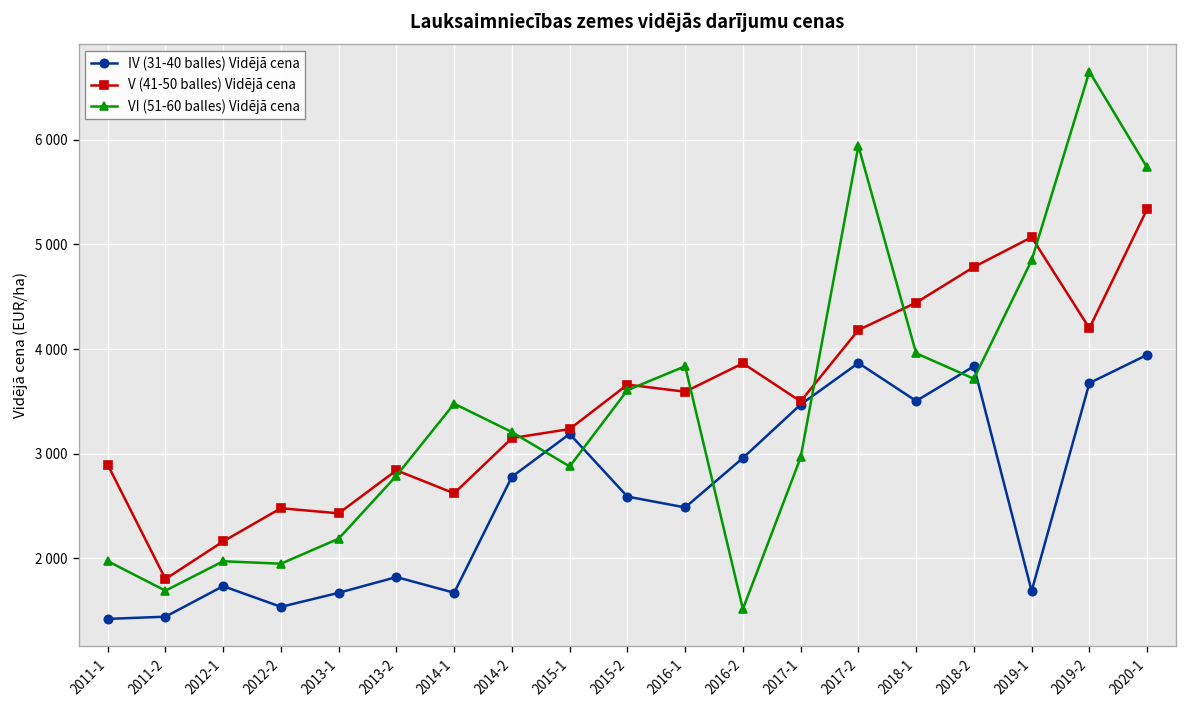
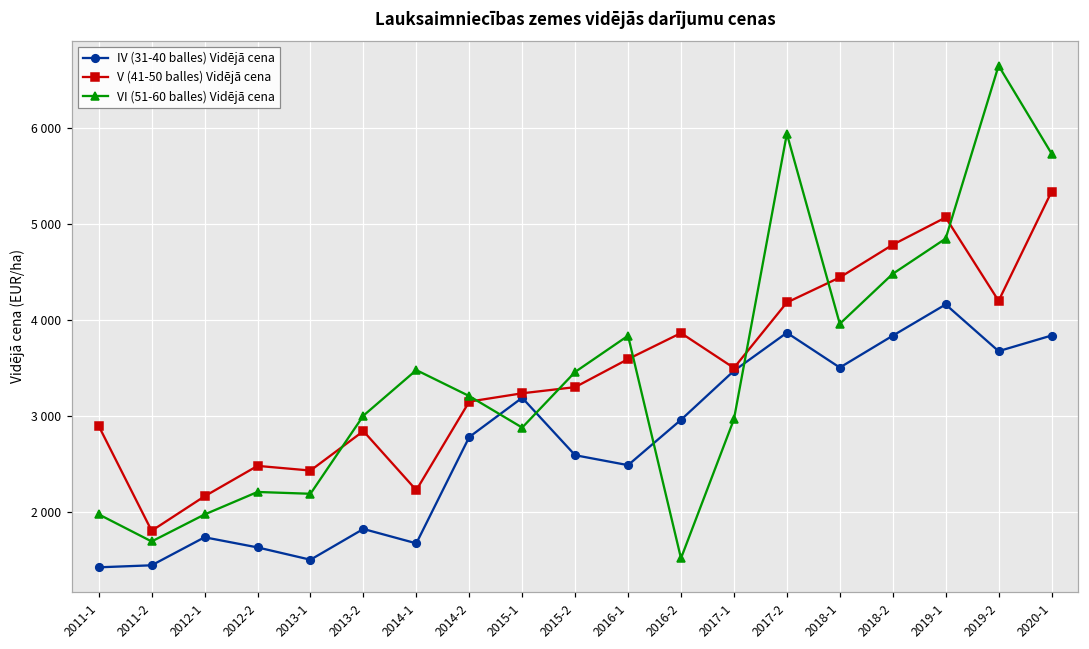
  {
    "IV (31-40 balles) Vidējā cena": {
      "2011-1": 1400,
      "2011-2": 1400,
      "2012-1": 1700,
-     "2012-2": 1500,
-     "2013-1": 1700,
+     "2012-2": 1600,
+     "2013-1": 1500,
      "2013-2": 1800,
      "2014-1": 1700,
      "2014-2": 2800,
      "2015-1": 3200,
      "2015-2": 2600,
      "2016-1": 2500,
      "2016-2": 3000,
      "2017-1": 3500,
      "2017-2": 3900,
      "2018-1": 3500,
      "2018-2": 3800,
-     "2019-1": 1700,
+     "2019-1": 4200,
      "2019-2": 3700,
-     "2020-1": 3900
+     "2020-1": 3800
    },
    "V (41-50 balles) Vidējā cena": {
      "2011-1": 2900,
      "2011-2": 1800,
      "2012-1": 2200,
      "2012-2": 2500,
      "2013-1": 2400,
      "2013-2": 2800,
-     "2014-1": 2600,
+     "2014-1": 2200,
      "2014-2": 3100,
      "2015-1": 3200,
-     "2015-2": 3700,
+     "2015-2": 3300,
      "2016-1": 3600,
      "2016-2": 3900,
      "2017-1": 3500,
      "2017-2": 4200,
      "2018-1": 4400,
      "2018-2": 4800,
      "2019-1": 5100,
      "2019-2": 4200,
      "2020-1": 5300
    },
    "VI (51-60 balles) Vidējā cena": {
      "2011-1": 2000,
      "2011-2": 1700,
      "2012-1": 2000,
-     "2012-2": 1900,
+     "2012-2": 2200,
      "2013-1": 2200,
-     "2013-2": 2800,
+     "2013-2": 3000,
      "2014-1": 3500,
      "2014-2": 3200,
      "2015-1": 2900,
-     "2015-2": 3600,
+     "2015-2": 3500,
      "2016-1": 3800,
      "2016-2": 1500,
      "2017-1": 3000,
      "2017-2": 5900,
      "2018-1": 4000,
-     "2018-2": 3700,
+     "2018-2": 4500,
      "2019-1": 4800,
      "2019-2": 6600,
      "2020-1": 5700
    }
  }
